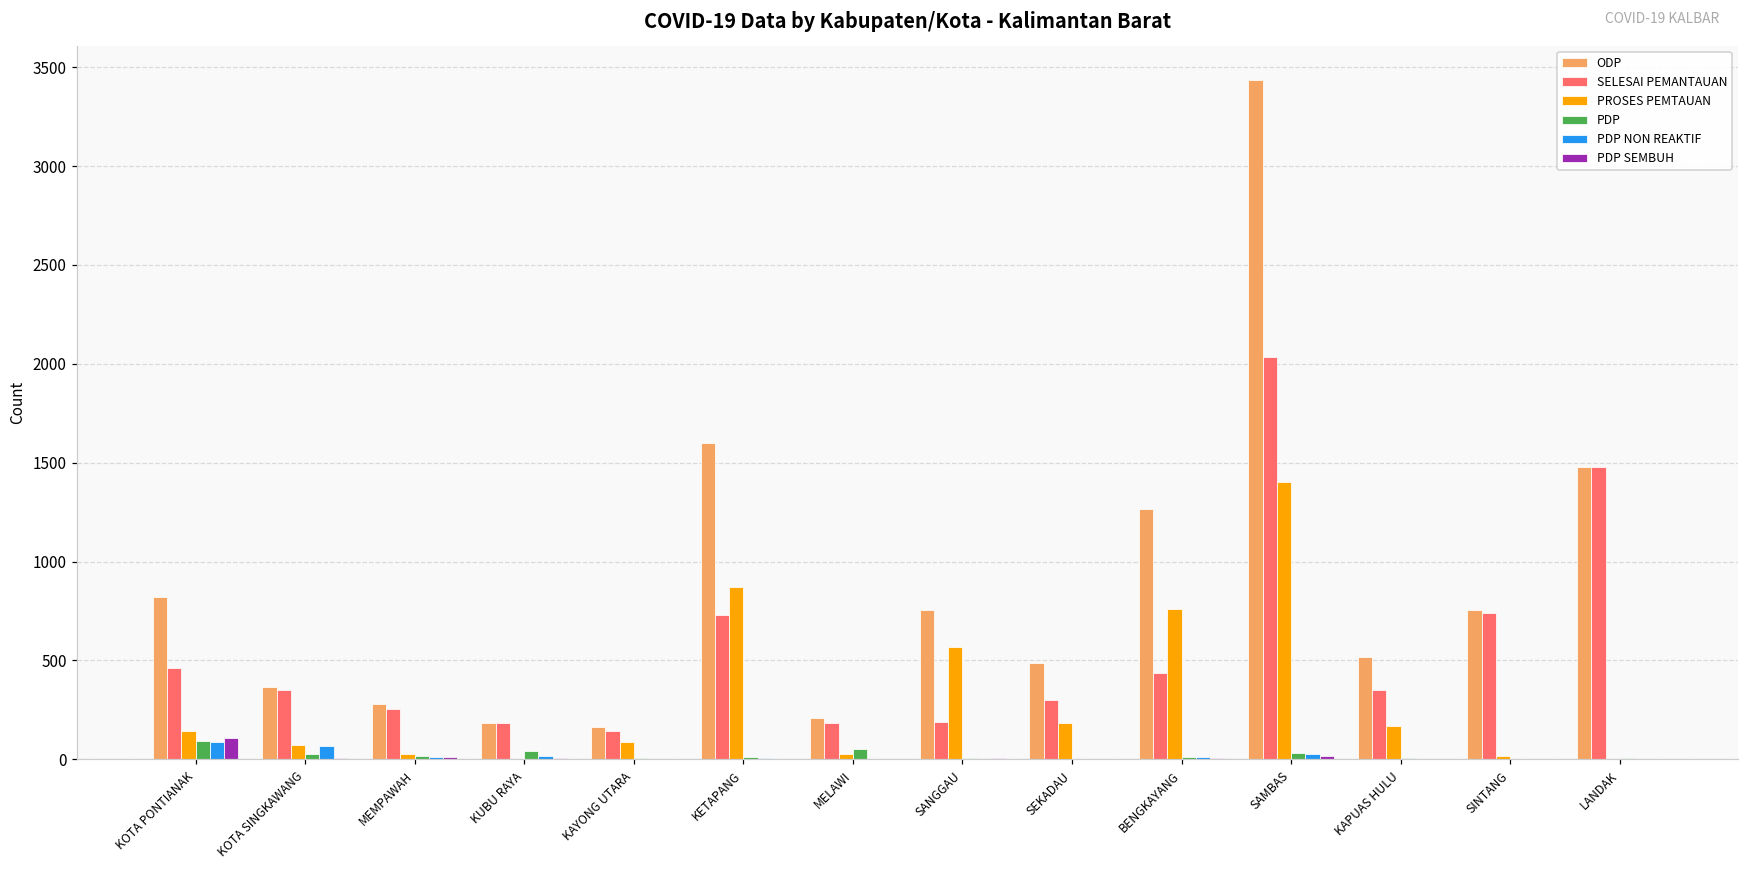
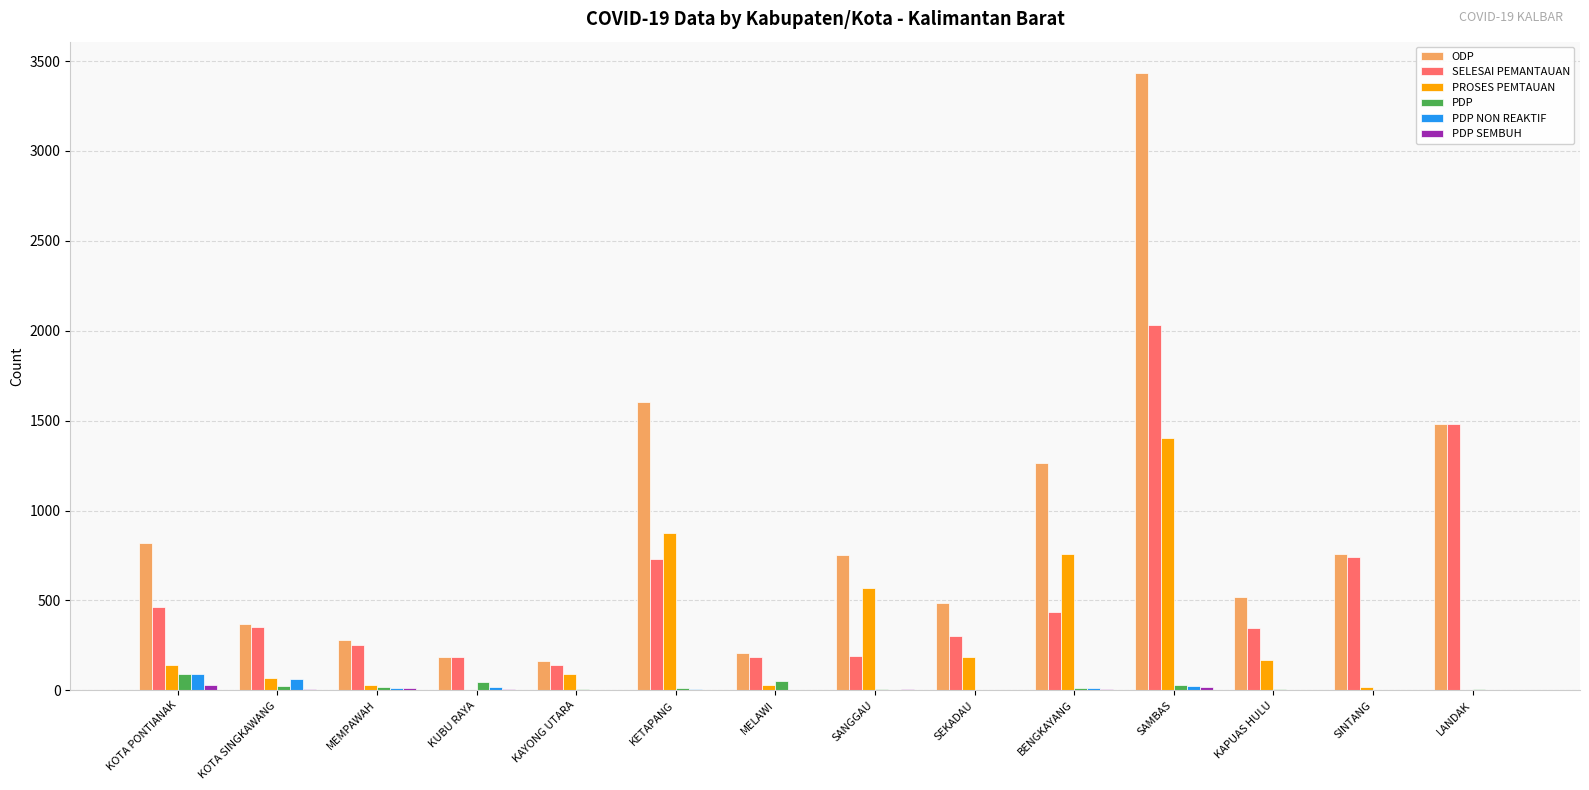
  {
    "PROSES PEMTAUAN": {
      "KOTA PONTIANAK": 140,
      "KOTA SINGKAWANG": 70,
      "MEMPAWAH": 30,
      "KUBU RAYA": 0,
      "KAYONG UTARA": 90,
      "KETAPANG": 870,
      "MELAWI": 30,
      "SANGGAU": 570,
      "SEKADAU": 190,
      "BENGKAYANG": 760,
      "SAMBAS": 1400,
      "KAPUAS HULU": 170,
      "SINTANG": 20,
      "LANDAK": 0
    },
    "PDP": {
      "KOTA PONTIANAK": 90,
      "KOTA SINGKAWANG": 30,
      "MEMPAWAH": 20,
      "KUBU RAYA": 40,
      "KETAPANG": 10,
      "MELAWI": 50,
      "SAMBAS": 30
    },
    "PDP NON REAKTIF": {
      "KOTA PONTIANAK": 90,
      "KOTA SINGKAWANG": 70,
      "KUBU RAYA": 20,
      "SAMBAS": 30,
      "SINTANG": 0
    },
    "PDP SEMBUH": {
-     "KOTA PONTIANAK": 110,
+     "KOTA PONTIANAK": 30,
      "KAYONG UTARA": 0,
      "SAMBAS": 20,
      "SINTANG": 0
    }
  }
